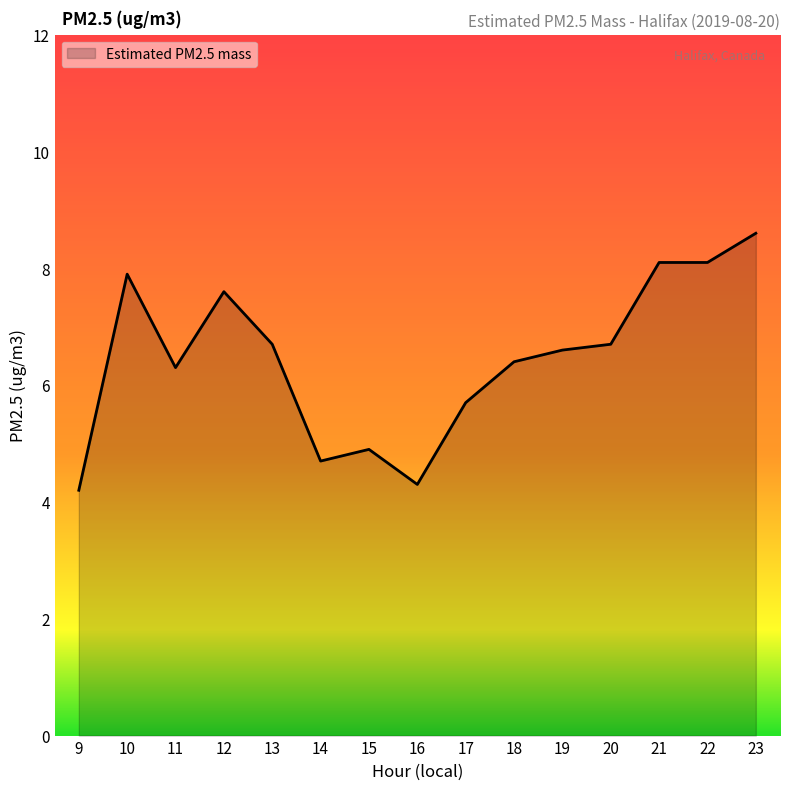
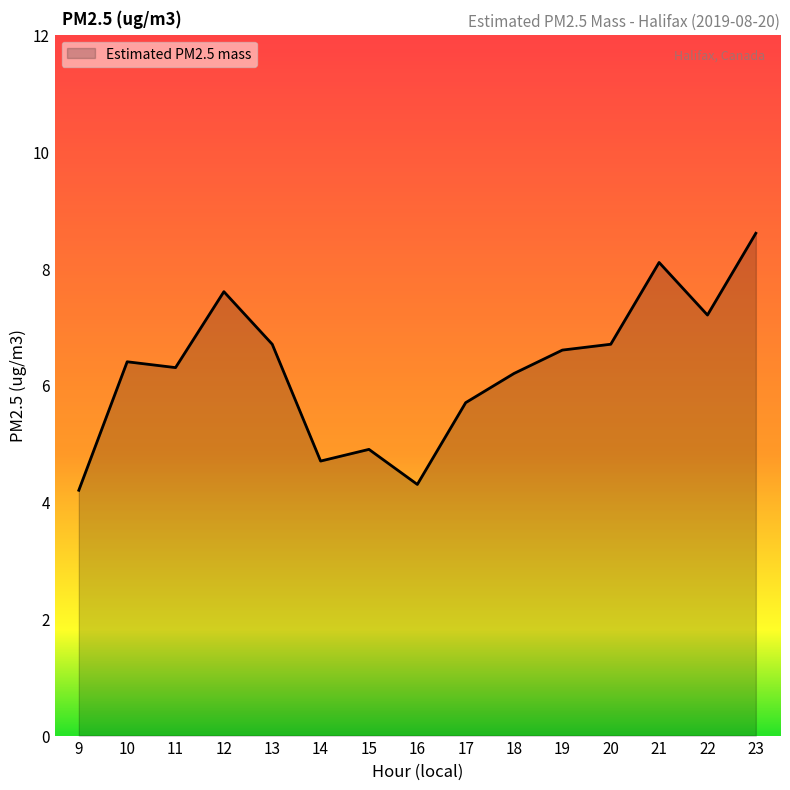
  {
    "9": 4.2,
-   "10": 7.9,
+   "10": 6.4,
    "11": 6.3,
    "12": 7.6,
    "13": 6.7,
    "14": 4.7,
    "15": 4.9,
    "16": 4.3,
    "17": 5.7,
-   "18": 6.4,
+   "18": 6.2,
    "19": 6.6,
    "20": 6.7,
    "21": 8.1,
-   "22": 8.1,
+   "22": 7.2,
    "23": 8.6
  }
